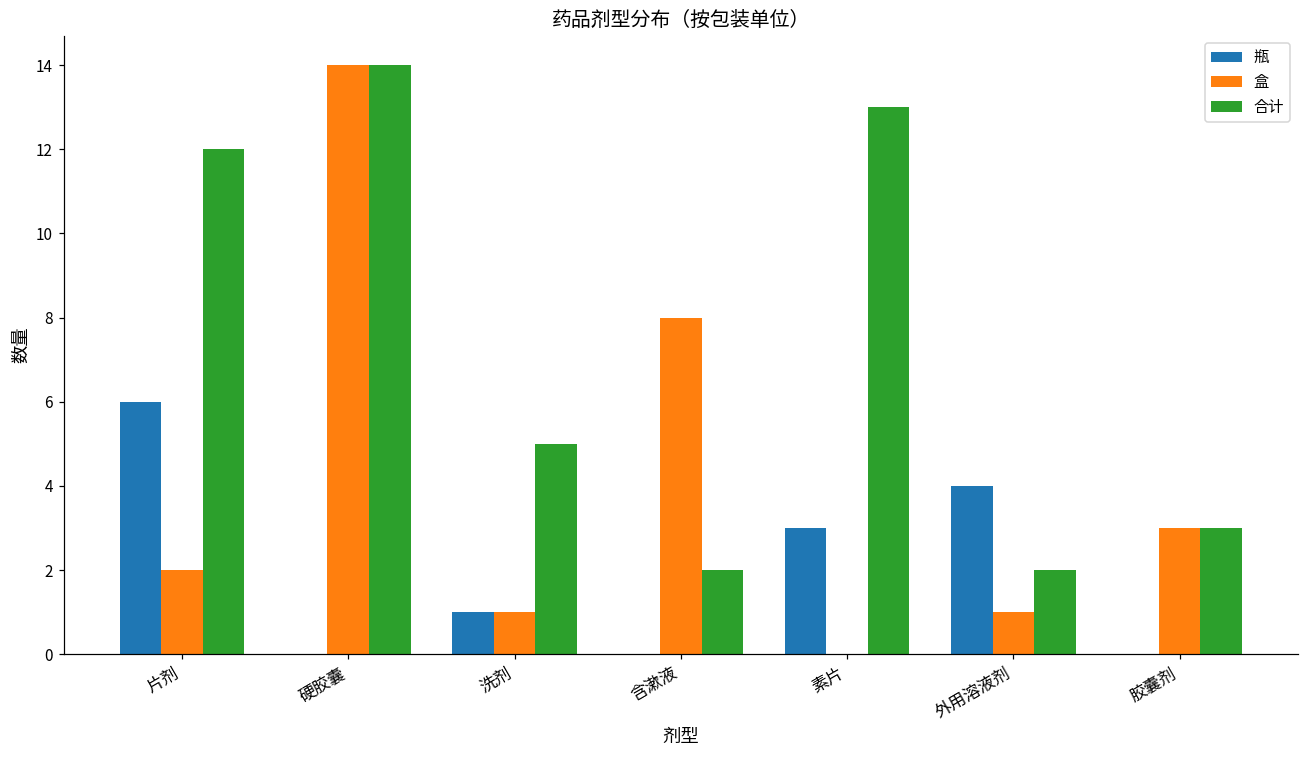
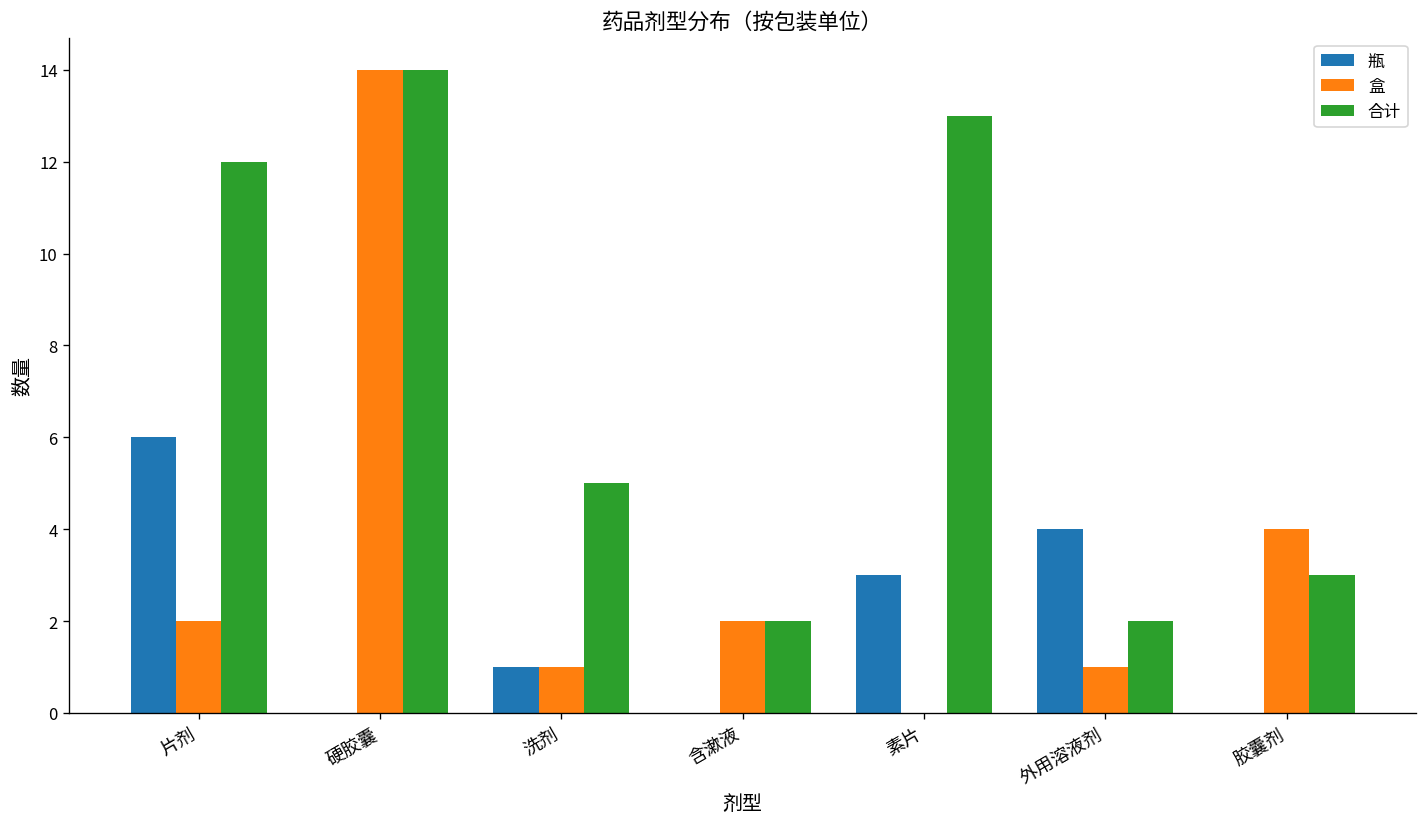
  {
    "瓶": {
      "片剂": 6,
      "硬胶囊": 0,
      "洗剂": 1,
      "含漱液": 0,
      "素片": 3,
      "外用溶液剂": 4,
      "胶囊剂": 0
    },
    "盒": {
      "片剂": 2,
      "硬胶囊": 14,
      "洗剂": 1,
-     "含漱液": 8,
+     "含漱液": 2,
      "素片": 0,
      "外用溶液剂": 1,
-     "胶囊剂": 3
+     "胶囊剂": 4
    },
    "合计": {
      "片剂": 12,
      "硬胶囊": 14,
      "洗剂": 5,
      "含漱液": 2,
      "素片": 13,
      "外用溶液剂": 2,
      "胶囊剂": 3
    }
  }
